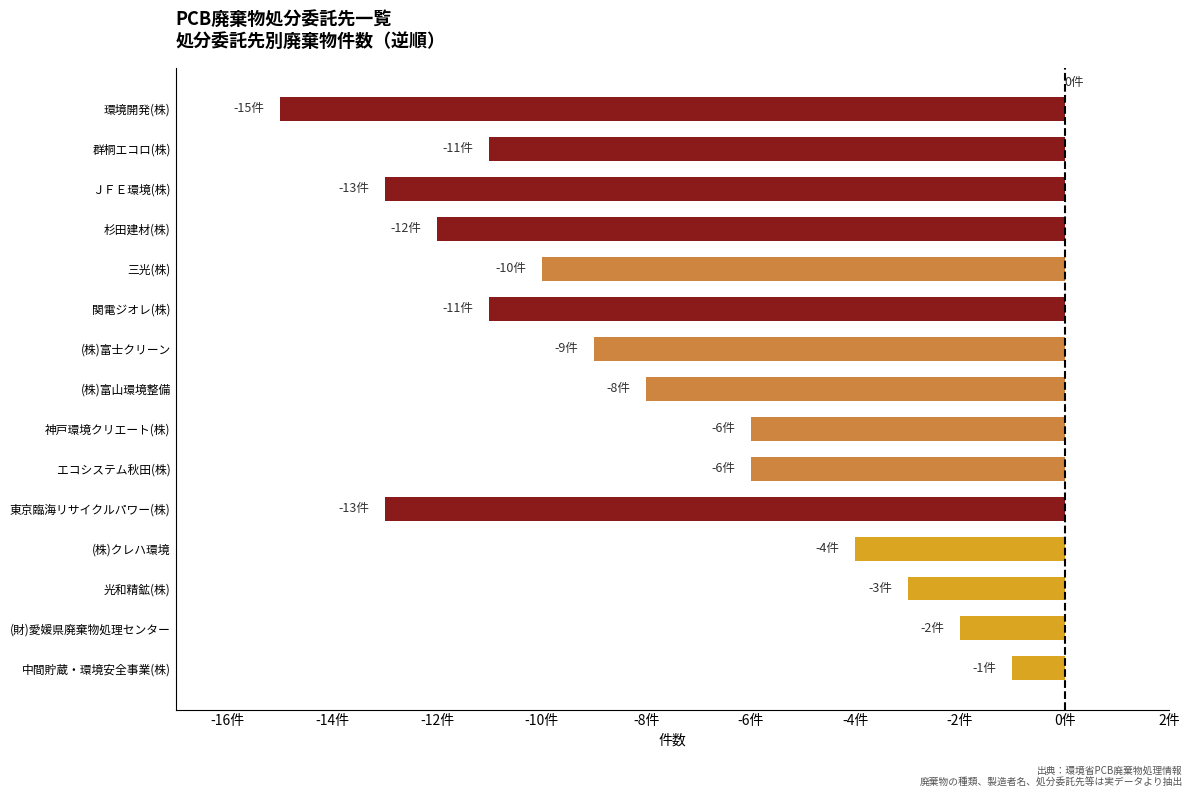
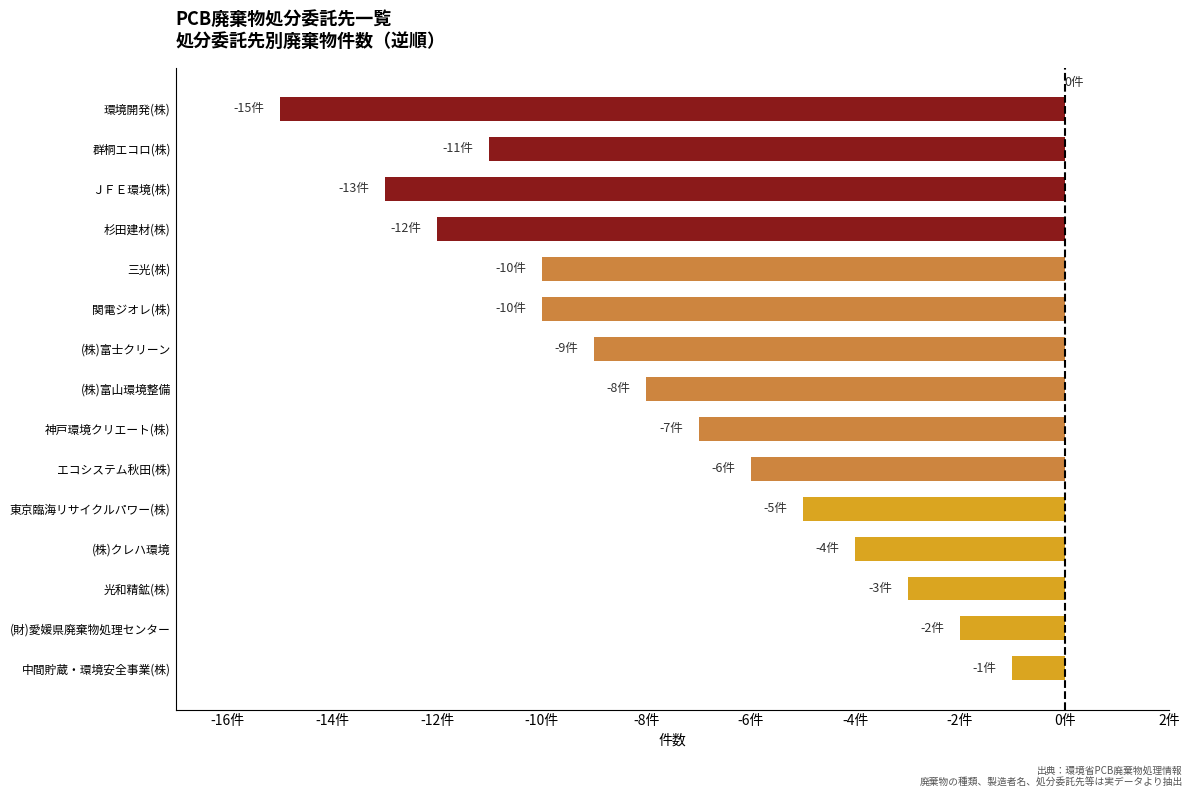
  {
    "環境開発(株)": "-15件",
    "群桐エコロ(株)": "-11件",
    "ＪＦＥ環境(株)": "-13件",
    "杉田建材(株)": "-12件",
    "三光(株)": "-10件",
-   "関電ジオレ(株)": "-11件",
+   "関電ジオレ(株)": "-10件",
    "(株)富士クリーン": "-9件",
    "(株)富山環境整備": "-8件",
-   "神戸環境クリエート(株)": "-6件",
+   "神戸環境クリエート(株)": "-7件",
    "エコシステム秋田(株)": "-6件",
-   "東京臨海リサイクルパワー(株)": "-13件",
+   "東京臨海リサイクルパワー(株)": "-5件",
    "(株)クレハ環境": "-4件",
    "光和精鉱(株)": "-3件",
    "(財)愛媛県廃棄物処理センター": "-2件",
    "中間貯蔵・環境安全事業(株)": "-1件"
  }
